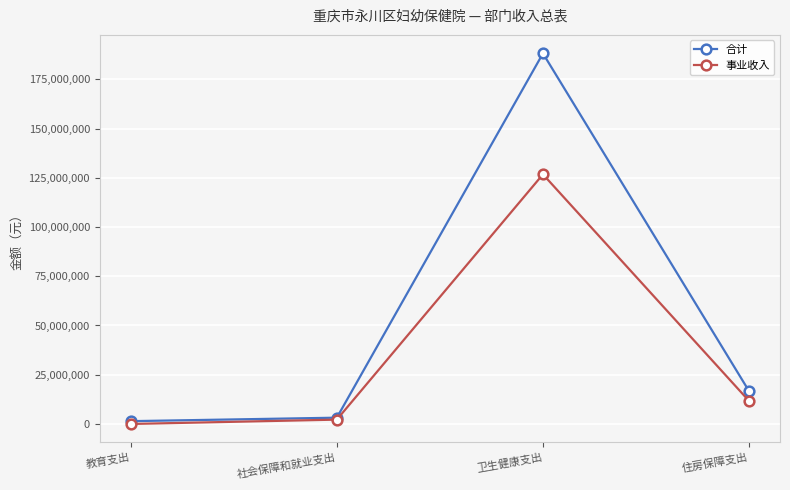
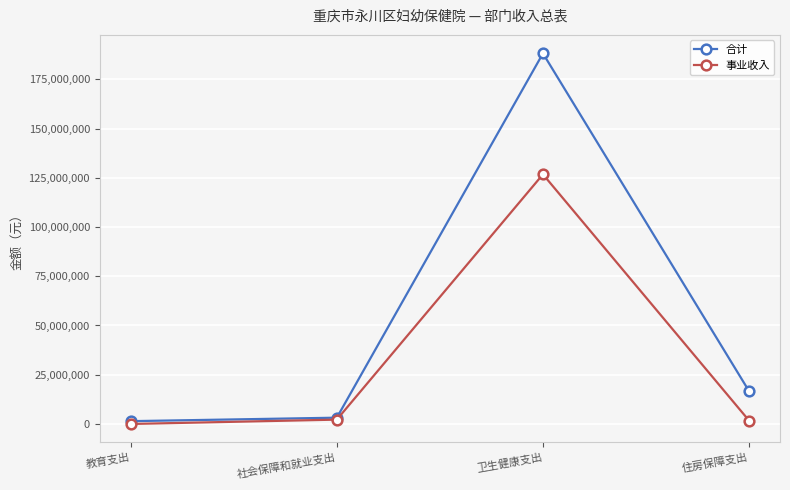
  {
    "合计": {
      "教育支出": "1,000,000",
      "卫生健康支出": "188,000,000",
      "住房保障支出": "17,000,000"
    },
    "事业收入": {
      "教育支出": "0",
      "卫生健康支出": "127,000,000",
-     "住房保障支出": "12,000,000"
+     "住房保障支出": "2,000,000"
    }
  }
